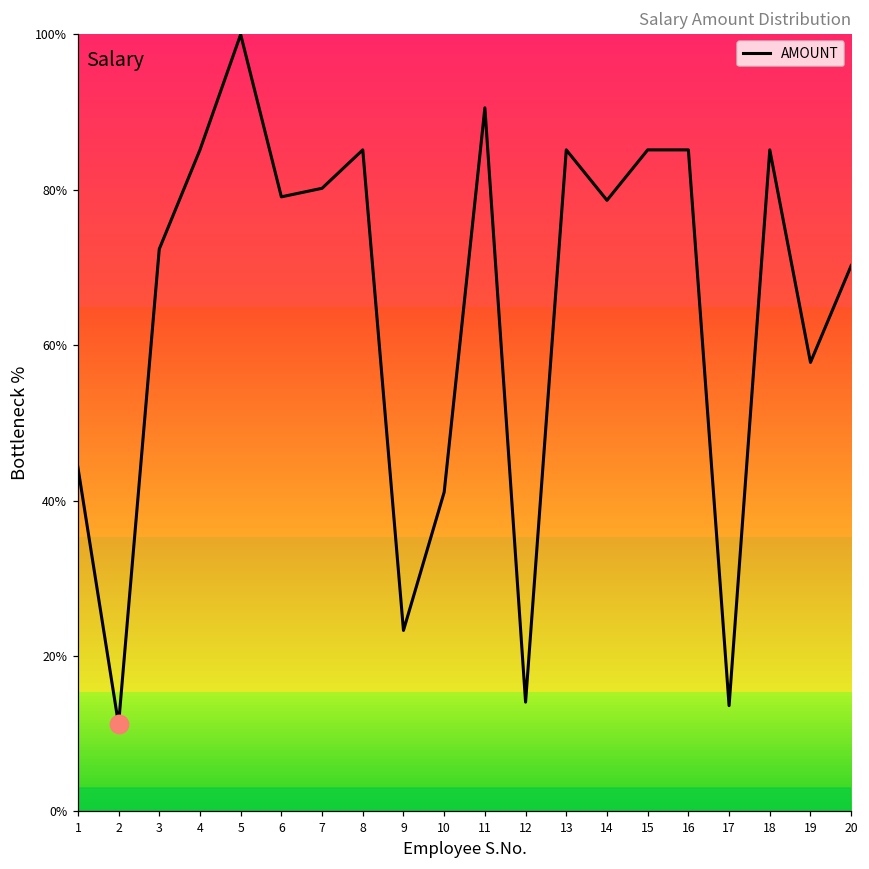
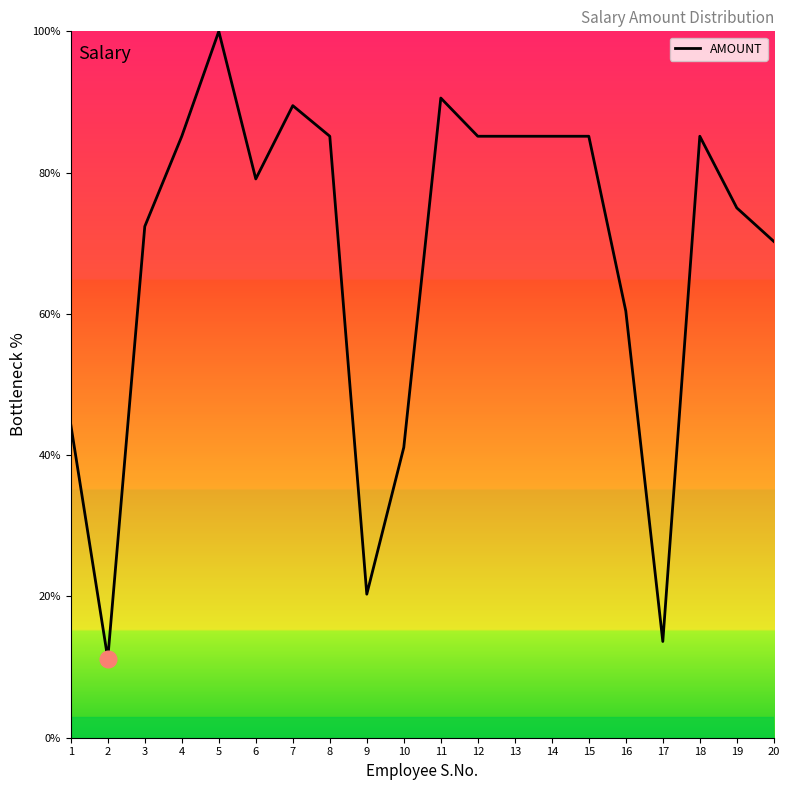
  {
    "AMOUNT": {
      "1": "44%",
      "3": "72%",
      "4": "85%",
      "5": "100%",
      "6": "79%",
-     "7": "80%",
+     "7": "89%",
      "8": "85%",
-     "9": "23%",
+     "9": "20%",
      "10": "41%",
      "11": "91%",
-     "12": "14%",
+     "12": "85%",
      "13": "85%",
-     "14": "79%",
+     "14": "85%",
      "15": "85%",
-     "16": "85%",
+     "16": "60%",
      "17": "14%",
      "18": "85%",
-     "19": "58%",
+     "19": "75%",
      "20": "70%"
    }
  }
